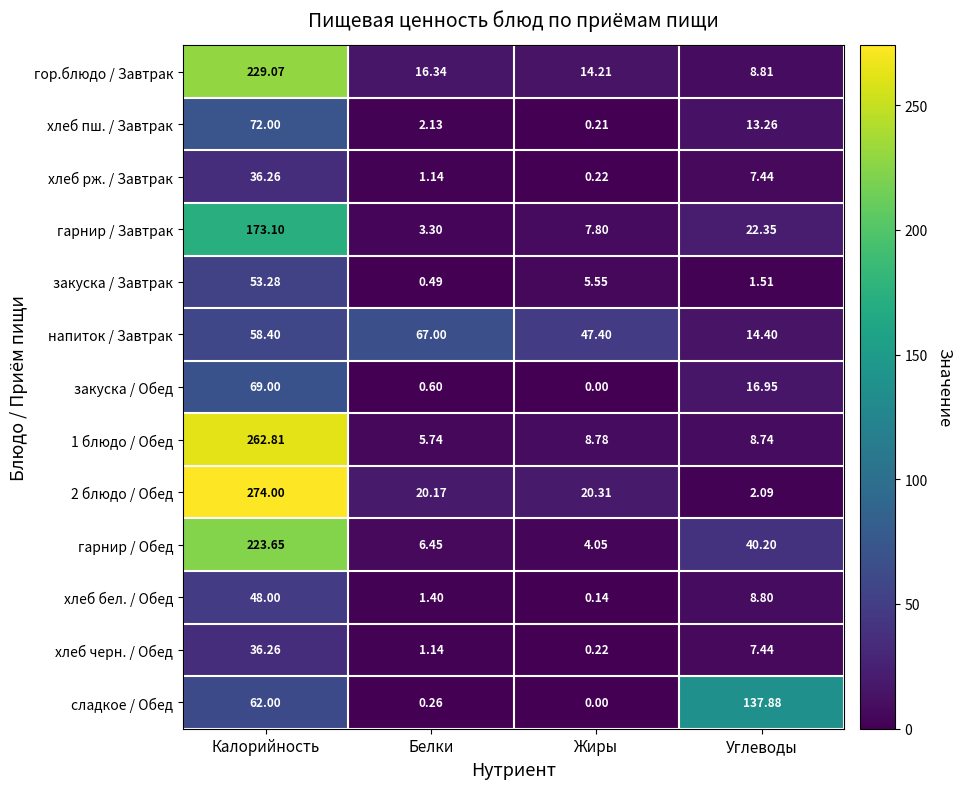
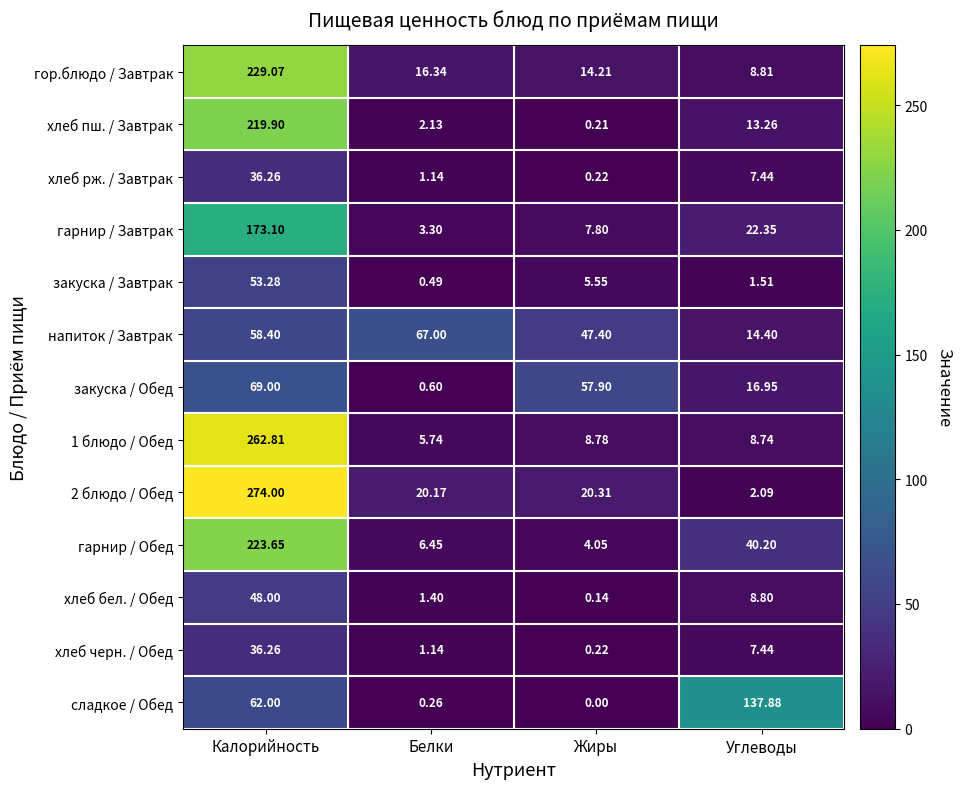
  {
    "гор.блюдо / Завтрак": {
      "Калорийность": 229.07,
      "Белки": 16.34,
      "Жиры": 14.21,
      "Углеводы": 8.81
    },
    "хлеб пш. / Завтрак": {
-     "Калорийность": 72.00,
+     "Калорийность": 219.90,
      "Белки": 2.13,
      "Жиры": 0.21,
      "Углеводы": 13.26
    },
    "хлеб рж. / Завтрак": {
      "Калорийность": 36.26,
      "Белки": 1.14,
      "Жиры": 0.22,
      "Углеводы": 7.44
    },
    "гарнир / Завтрак": {
      "Калорийность": 173.10,
      "Белки": 3.30,
      "Жиры": 7.80,
      "Углеводы": 22.35
    },
    "закуска / Завтрак": {
      "Калорийность": 53.28,
      "Белки": 0.49,
      "Жиры": 5.55,
      "Углеводы": 1.51
    },
    "напиток / Завтрак": {
      "Калорийность": 58.40,
      "Белки": 67.00,
      "Жиры": 47.40,
      "Углеводы": 14.40
    },
    "закуска / Обед": {
      "Калорийность": 69.00,
      "Белки": 0.60,
-     "Жиры": 0.00,
+     "Жиры": 57.90,
      "Углеводы": 16.95
    },
    "1 блюдо / Обед": {
      "Калорийность": 262.81,
      "Белки": 5.74,
      "Жиры": 8.78,
      "Углеводы": 8.74
    },
    "2 блюдо / Обед": {
      "Калорийность": 274.00,
      "Белки": 20.17,
      "Жиры": 20.31,
      "Углеводы": 2.09
    },
    "гарнир / Обед": {
      "Калорийность": 223.65,
      "Белки": 6.45,
      "Жиры": 4.05,
      "Углеводы": 40.20
    },
    "хлеб бел. / Обед": {
      "Калорийность": 48.00,
      "Белки": 1.40,
      "Жиры": 0.14,
      "Углеводы": 8.80
    },
    "хлеб черн. / Обед": {
      "Калорийность": 36.26,
      "Белки": 1.14,
      "Жиры": 0.22,
      "Углеводы": 7.44
    },
    "сладкое / Обед": {
      "Калорийность": 62.00,
      "Белки": 0.26,
      "Жиры": 0.00,
      "Углеводы": 137.88
    }
  }
